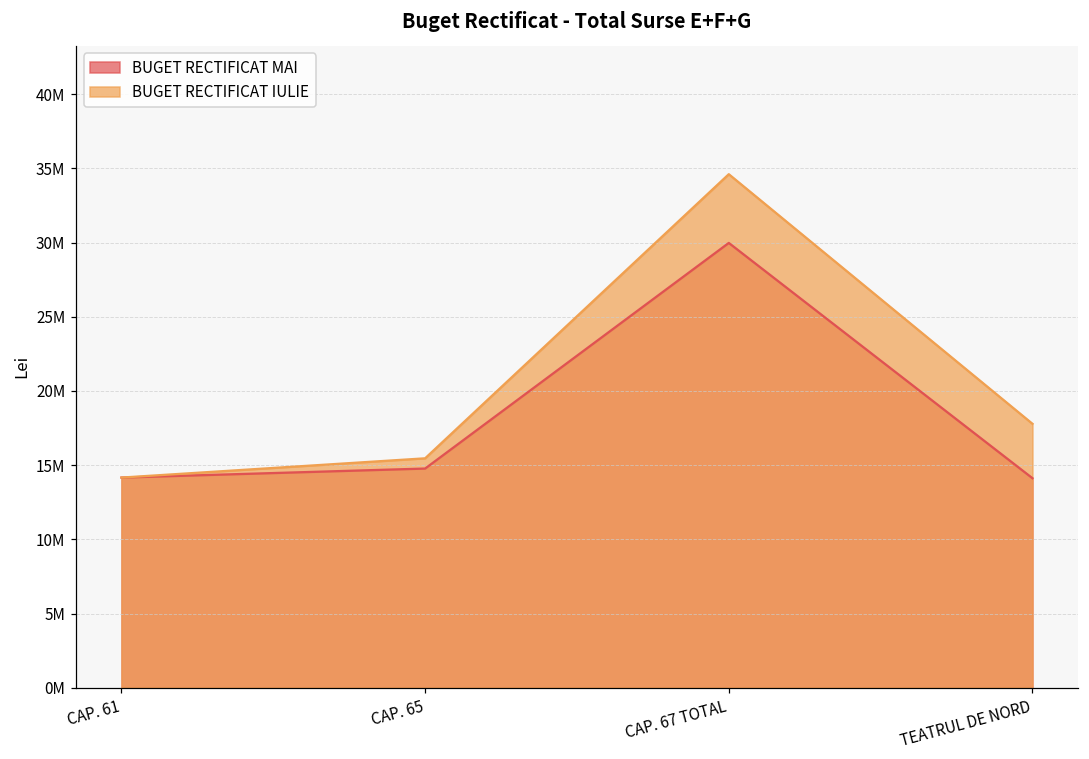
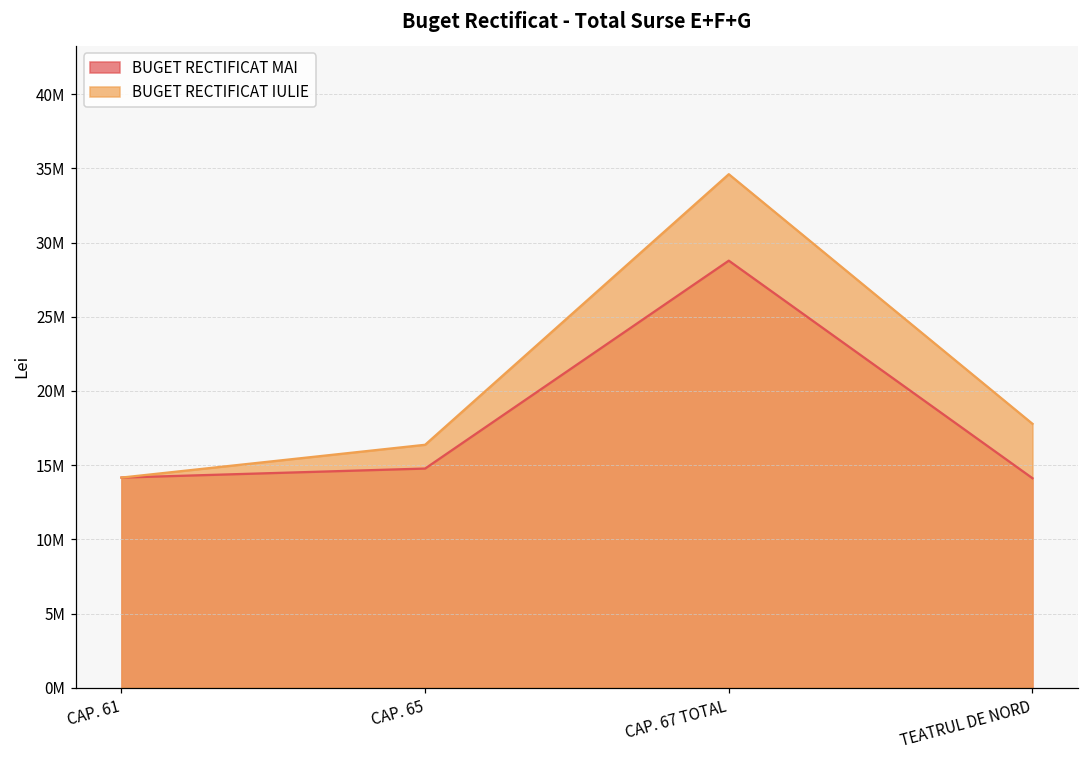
  {
    "BUGET RECTIFICAT MAI": {
      "CAP. 65": 14800000,
-     "CAP. 67 TOTAL": 30000000,
+     "CAP. 67 TOTAL": 28800000,
      "TEATRUL DE NORD": 14100000
    },
    "BUGET RECTIFICAT IULIE": {
-     "CAP. 65": 15500000,
+     "CAP. 65": 16400000,
      "CAP. 67 TOTAL": 34600000,
      "TEATRUL DE NORD": 17800000
    }
  }
